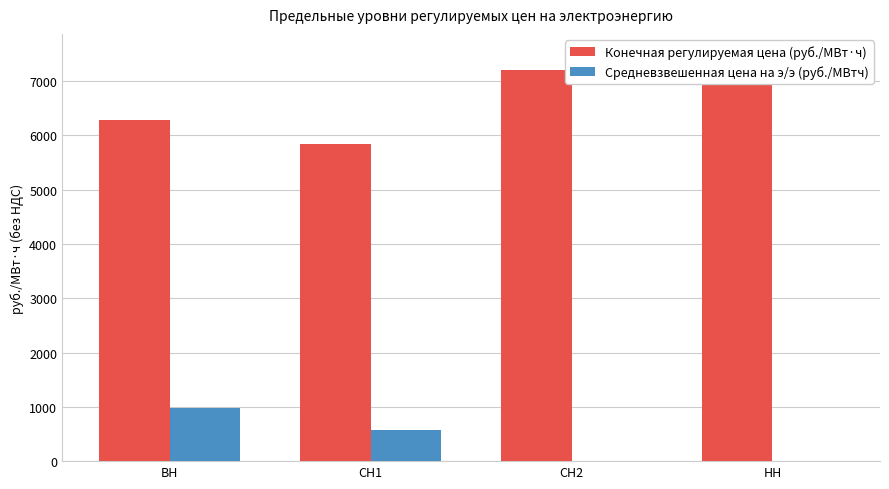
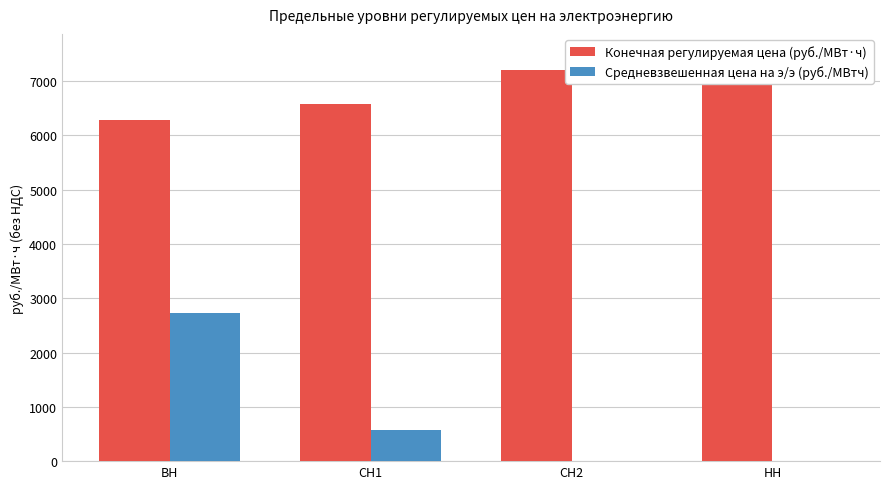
  {
    "Конечная регулируемая цена (руб./МВт·ч)": {
      "ВН": 6300,
-     "СН1": 5800,
+     "СН1": 6600,
      "СН2": 7200
    },
    "Средневзвешенная цена на э/э (руб./МВтч)": {
-     "ВН": 1000,
+     "ВН": 2700,
      "СН1": 600,
      "СН2": 0,
      "НН": 0
    }
  }
